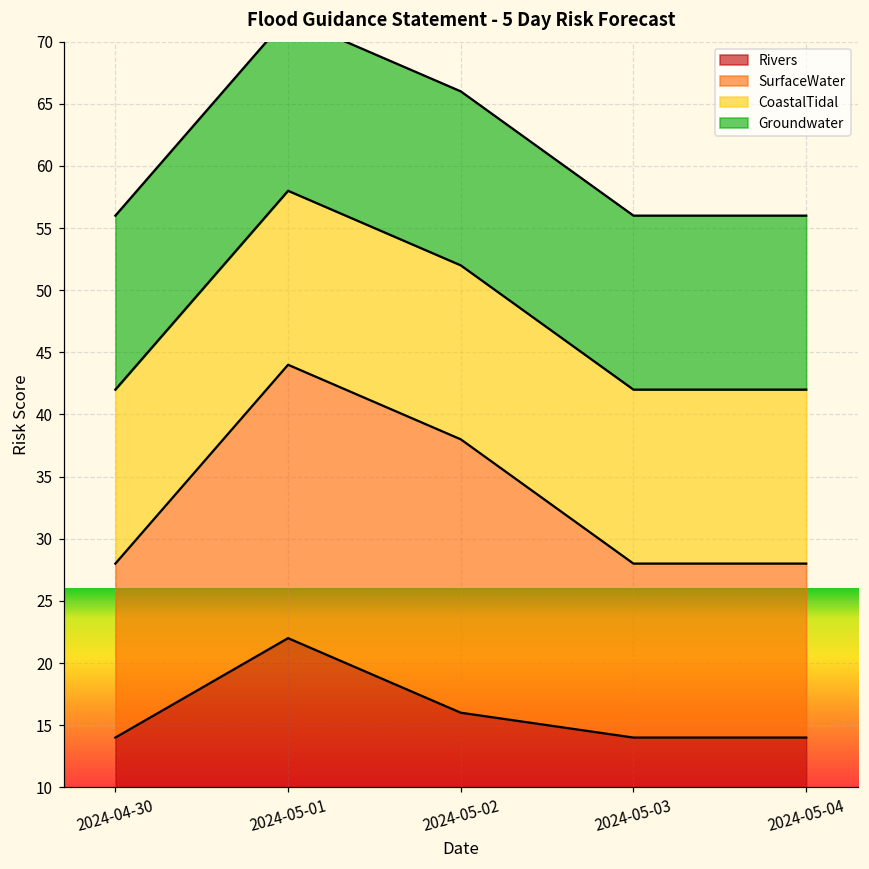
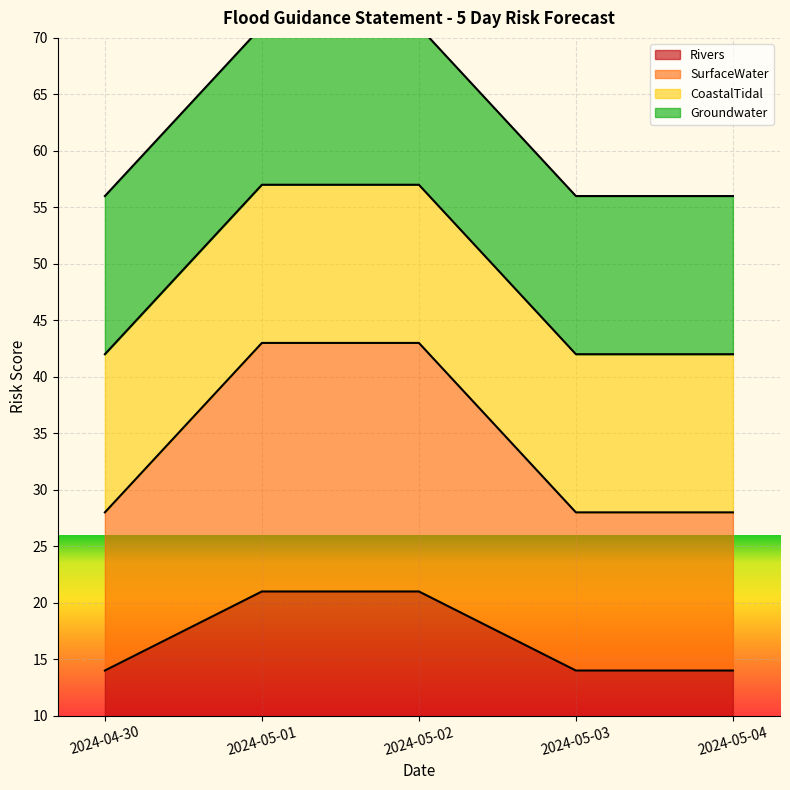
  {
    "Rivers": {
      "2024-04-30": 14,
-     "2024-05-01": 22,
-     "2024-05-02": 16,
+     "2024-05-01": 21,
+     "2024-05-02": 21,
      "2024-05-03": 14,
      "2024-05-04": 14
    },
    "SurfaceWater": {
      "2024-04-30": 14,
      "2024-05-01": 22,
      "2024-05-02": 22,
      "2024-05-03": 14,
      "2024-05-04": 14
    },
    "CoastalTidal": {
      "2024-04-30": 14,
      "2024-05-01": 14,
      "2024-05-02": 14,
      "2024-05-03": 14,
      "2024-05-04": 14
    },
    "Groundwater": {
      "2024-04-30": 14,
      "2024-05-03": 14,
      "2024-05-04": 14
    }
  }
